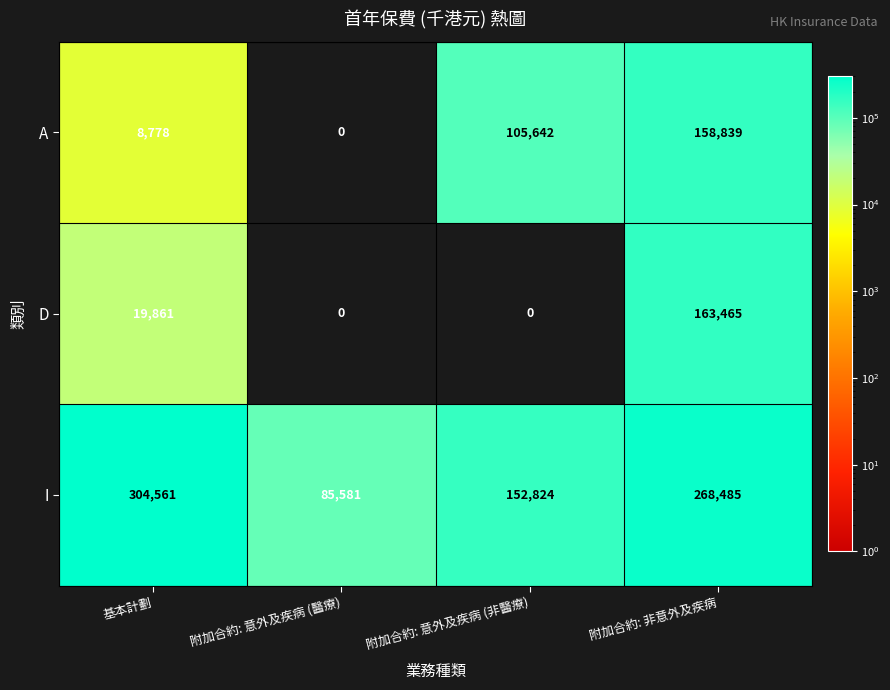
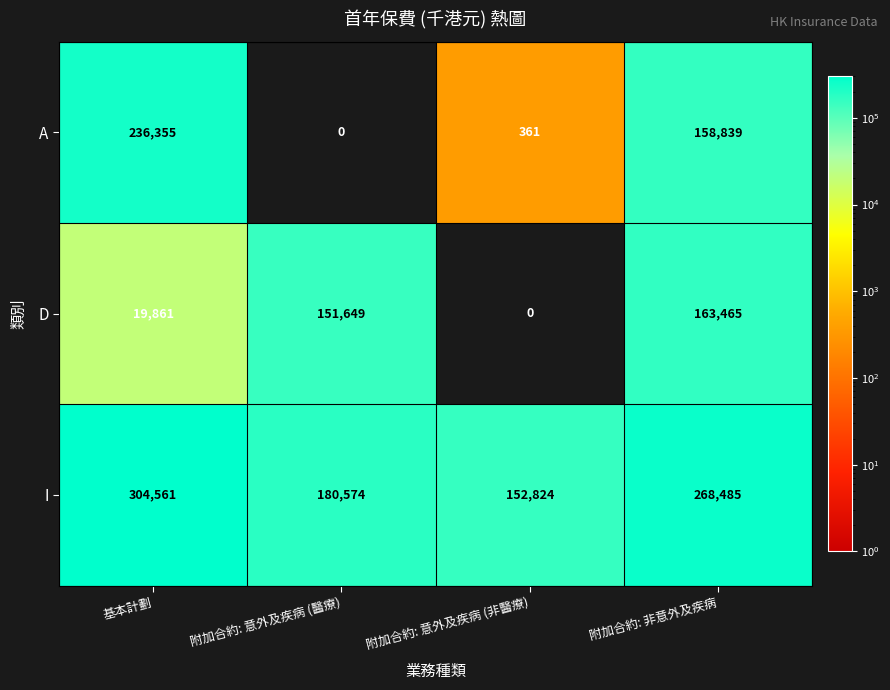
  {
    "A": {
-     "基本計劃": "8,778",
+     "基本計劃": "236,355",
      "附加合約: 意外及疾病 (醫療)": "0",
-     "附加合約: 意外及疾病 (非醫療)": "105,642",
+     "附加合約: 意外及疾病 (非醫療)": "361",
      "附加合約: 非意外及疾病": "158,839"
    },
    "D": {
      "基本計劃": "19,861",
-     "附加合約: 意外及疾病 (醫療)": "0",
+     "附加合約: 意外及疾病 (醫療)": "151,649",
      "附加合約: 意外及疾病 (非醫療)": "0",
      "附加合約: 非意外及疾病": "163,465"
    },
    "I": {
      "基本計劃": "304,561",
-     "附加合約: 意外及疾病 (醫療)": "85,581",
+     "附加合約: 意外及疾病 (醫療)": "180,574",
      "附加合約: 意外及疾病 (非醫療)": "152,824",
      "附加合約: 非意外及疾病": "268,485"
    }
  }
